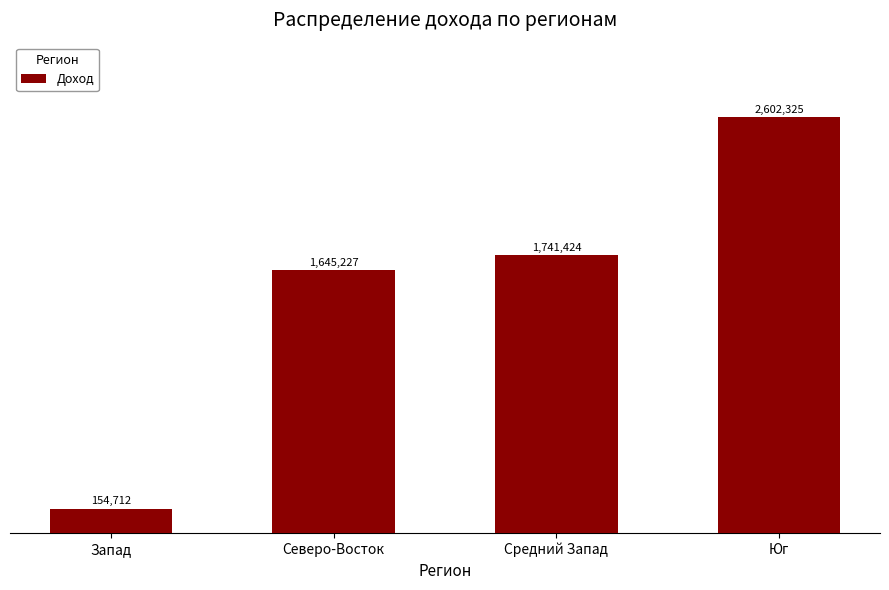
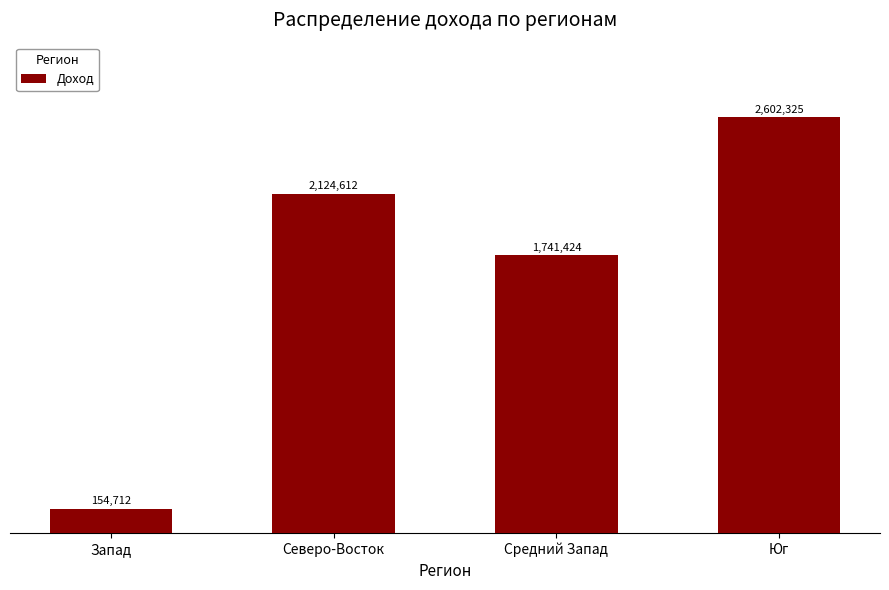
  {
    "Запад": "154,712",
-   "Северо-Восток": "1,645,227",
+   "Северо-Восток": "2,124,612",
    "Средний Запад": "1,741,424",
    "Юг": "2,602,325"
  }
